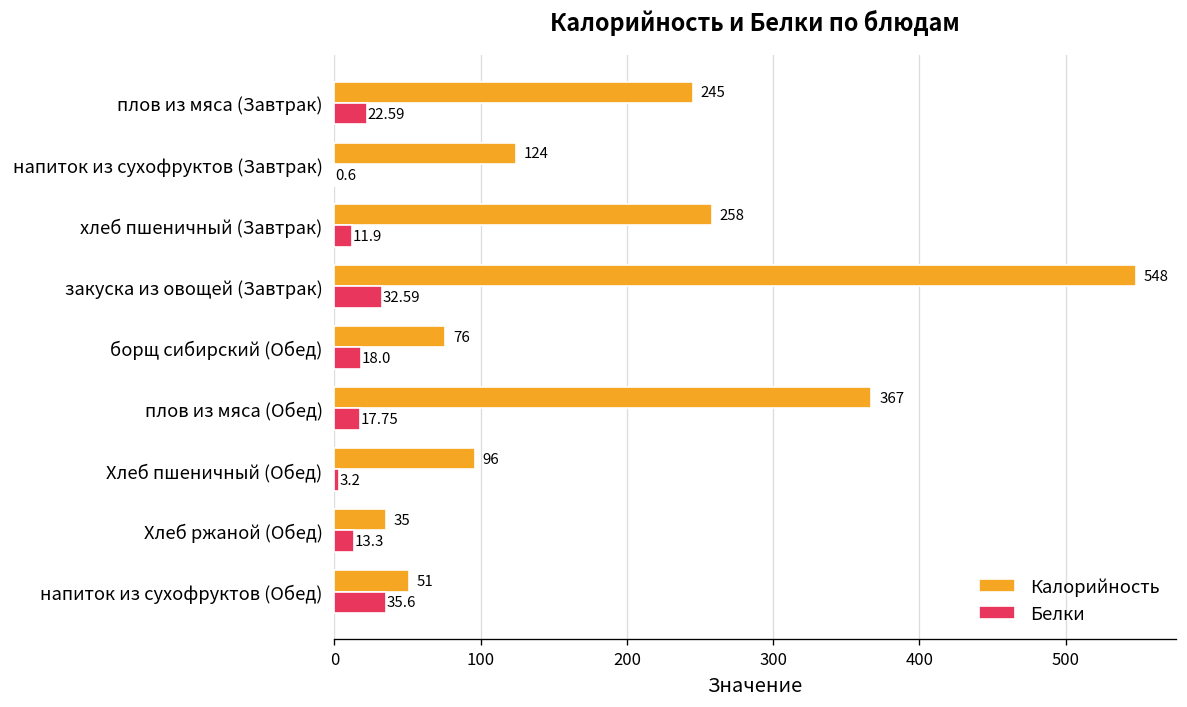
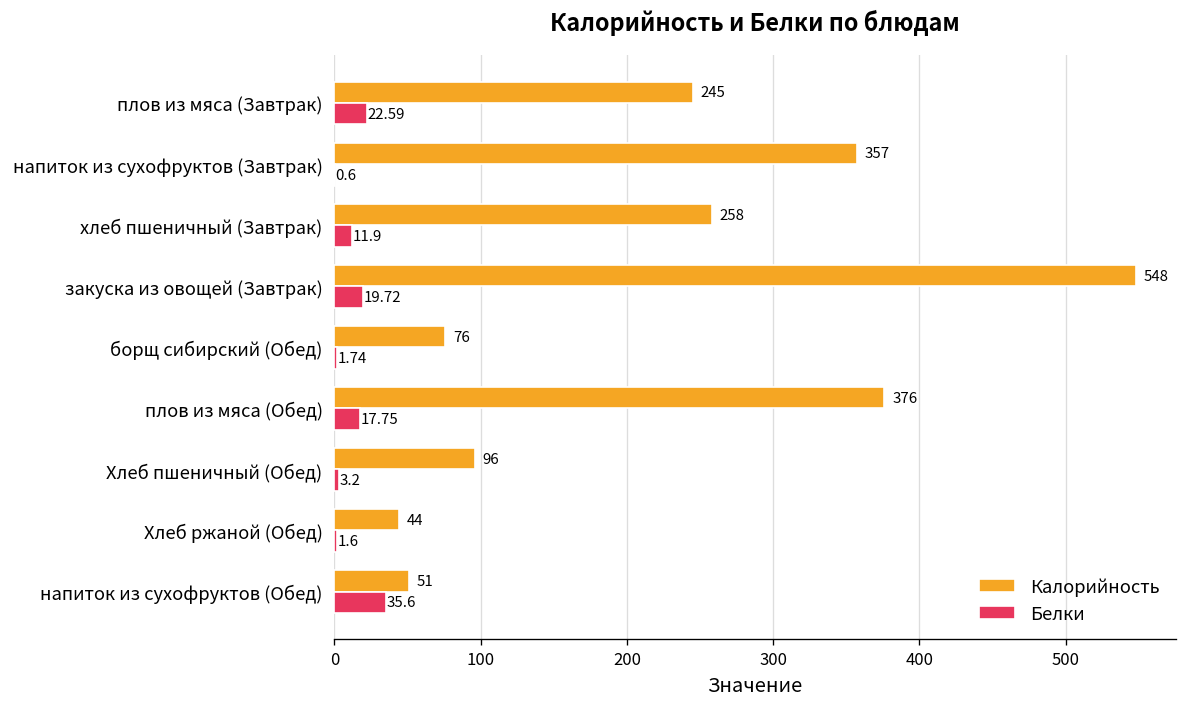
  {
    "Калорийность": {
      "плов из мяса (Завтрак)": 245,
-     "напиток из сухофруктов (Завтрак)": 124,
+     "напиток из сухофруктов (Завтрак)": 357,
      "хлеб пшеничный (Завтрак)": 258,
      "закуска из овощей (Завтрак)": 548,
      "борщ сибирский (Обед)": 76,
-     "плов из мяса (Обед)": 367,
+     "плов из мяса (Обед)": 376,
      "Хлеб пшеничный (Обед)": 96,
-     "Хлеб ржаной (Обед)": 35,
+     "Хлеб ржаной (Обед)": 44,
      "напиток из сухофруктов (Обед)": 51
    },
    "Белки": {
      "плов из мяса (Завтрак)": 22.59,
      "напиток из сухофруктов (Завтрак)": 0.6,
      "хлеб пшеничный (Завтрак)": 11.9,
-     "закуска из овощей (Завтрак)": 32.59,
-     "борщ сибирский (Обед)": 18.0,
+     "закуска из овощей (Завтрак)": 19.72,
+     "борщ сибирский (Обед)": 1.74,
      "плов из мяса (Обед)": 17.75,
      "Хлеб пшеничный (Обед)": 3.2,
-     "Хлеб ржаной (Обед)": 13.3,
+     "Хлеб ржаной (Обед)": 1.6,
      "напиток из сухофруктов (Обед)": 35.6
    }
  }
